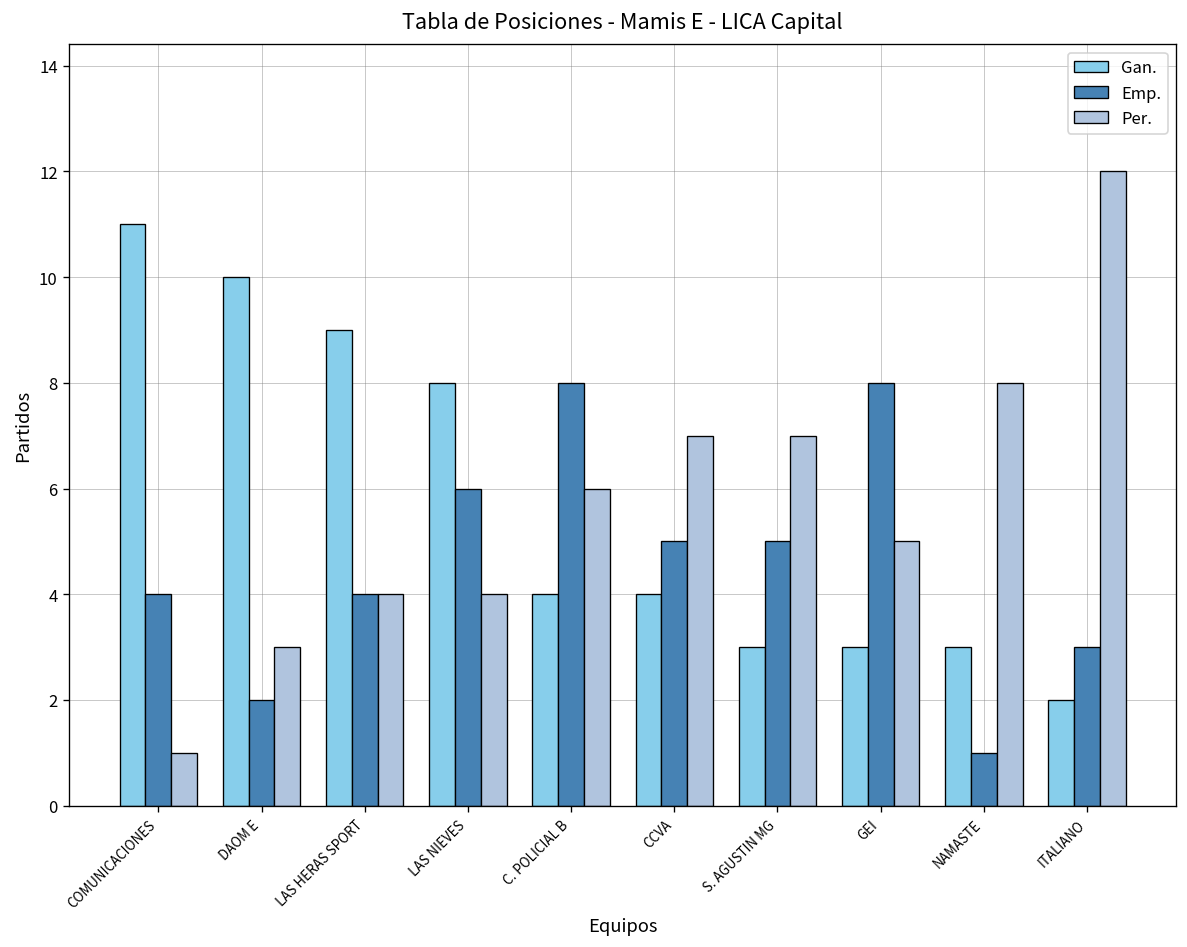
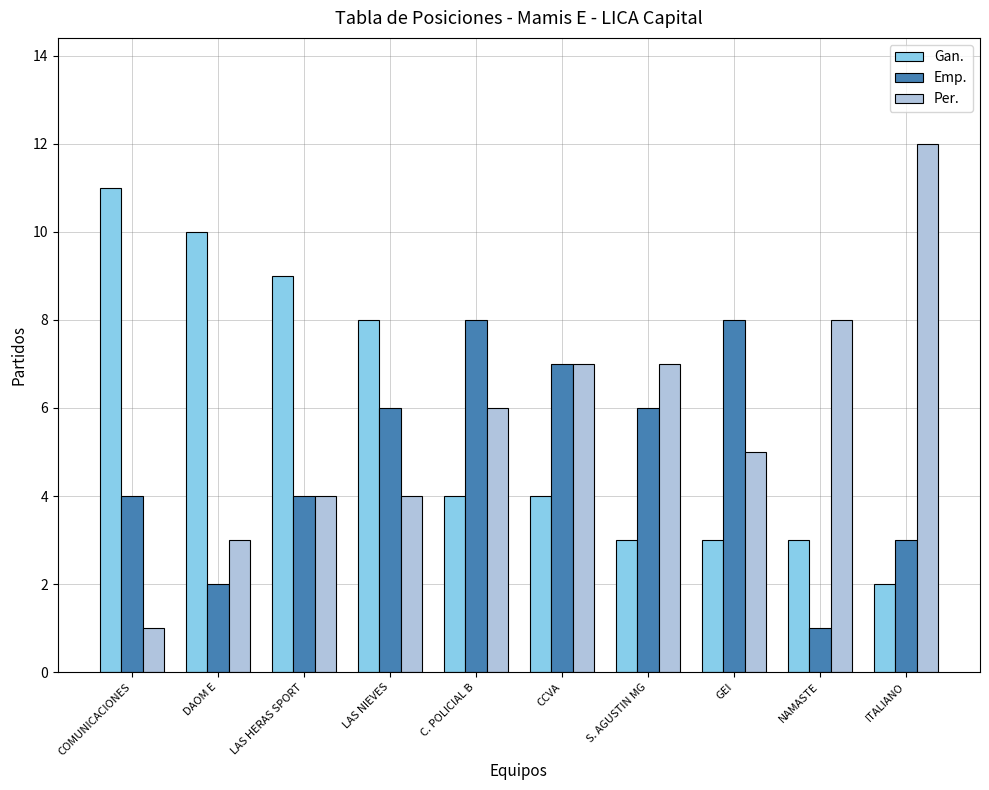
  {
    "Emp.": {
      "COMUNICACIONES": 4,
      "DAOM E": 2,
      "LAS HERAS SPORT": 4,
      "LAS NIEVES": 6,
      "C. POLICIAL B": 8,
-     "CCVA": 5,
-     "S. AGUSTIN MG": 5,
+     "CCVA": 7,
+     "S. AGUSTIN MG": 6,
      "GEI": 8,
      "NAMASTE": 1,
      "ITALIANO": 3
    }
  }
